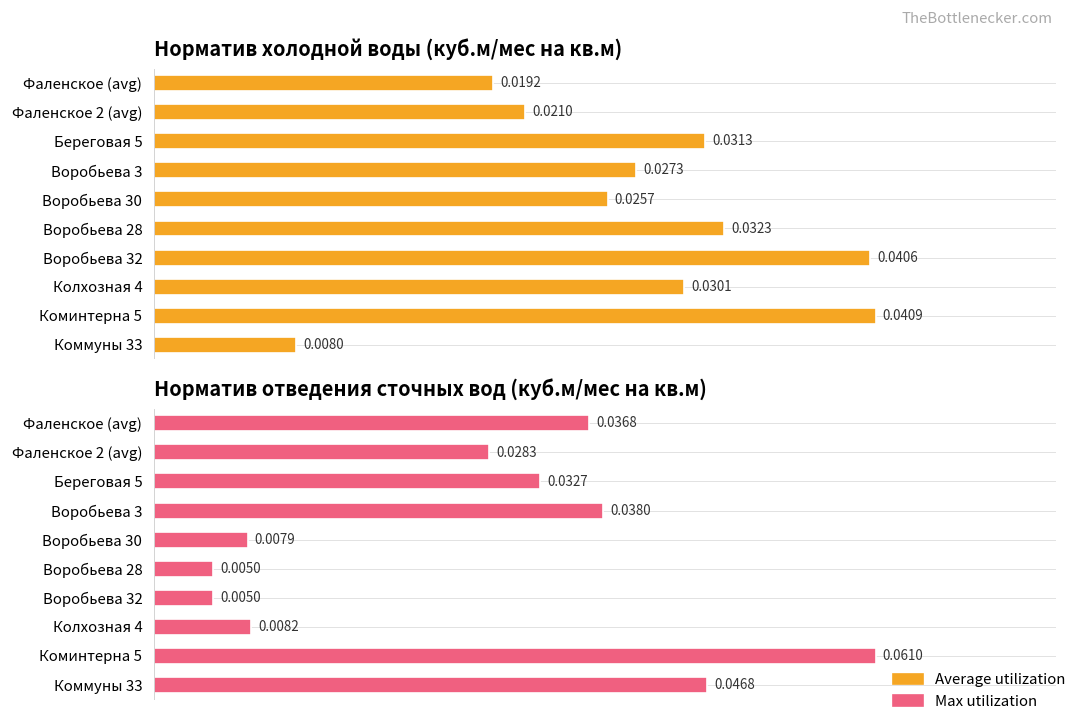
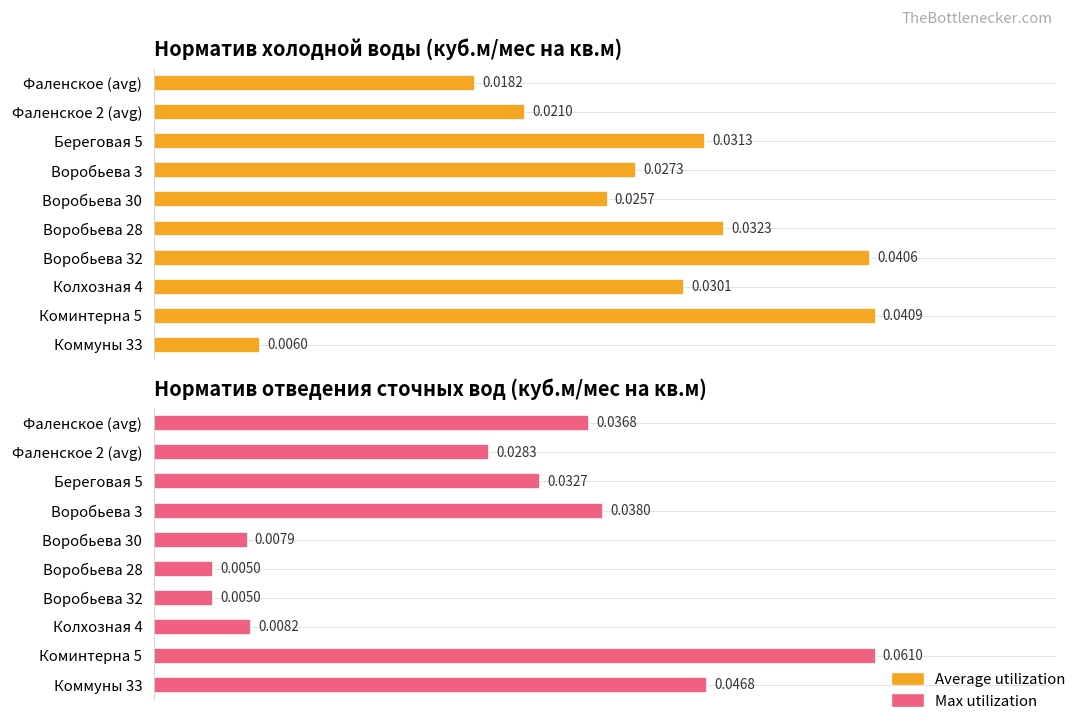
  {
    "Норматив холодной воды (куб.м/мес на кв.м)": {
-     "Фаленское (avg)": 0.0192,
+     "Фаленское (avg)": 0.0182,
      "Фаленское 2 (avg)": 0.0210,
      "Береговая 5": 0.0313,
      "Воробьева 3": 0.0273,
      "Воробьева 30": 0.0257,
      "Воробьева 28": 0.0323,
      "Воробьева 32": 0.0406,
      "Колхозная 4": 0.0301,
      "Коминтерна 5": 0.0409,
-     "Коммуны 33": 0.0080
+     "Коммуны 33": 0.0060
    },
    "Норматив отведения сточных вод (куб.м/мес на кв.м)": {
      "Фаленское (avg)": 0.0368,
      "Фаленское 2 (avg)": 0.0283,
      "Береговая 5": 0.0327,
      "Воробьева 3": 0.0380,
      "Воробьева 30": 0.0079,
      "Воробьева 28": 0.0050,
      "Воробьева 32": 0.0050,
      "Колхозная 4": 0.0082,
      "Коминтерна 5": 0.0610,
      "Коммуны 33": 0.0468
    }
  }
